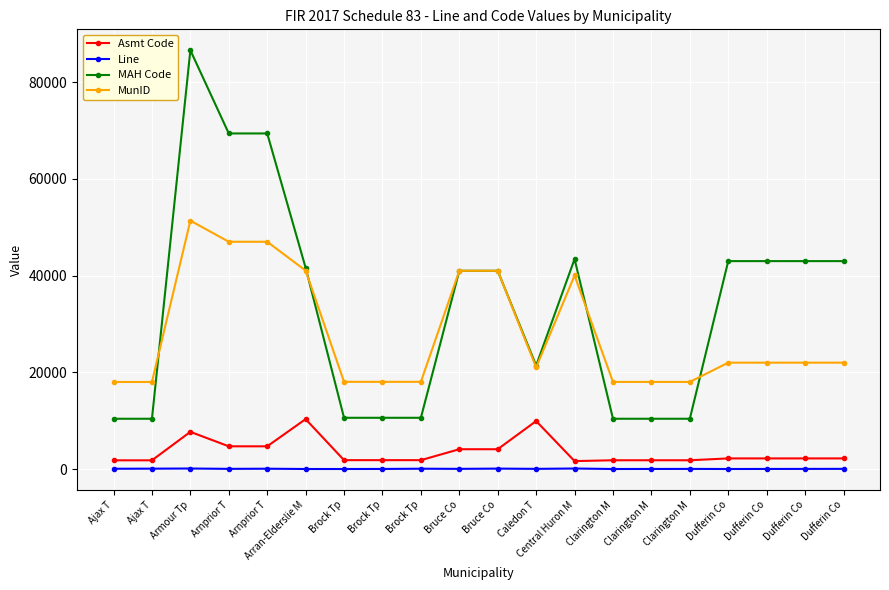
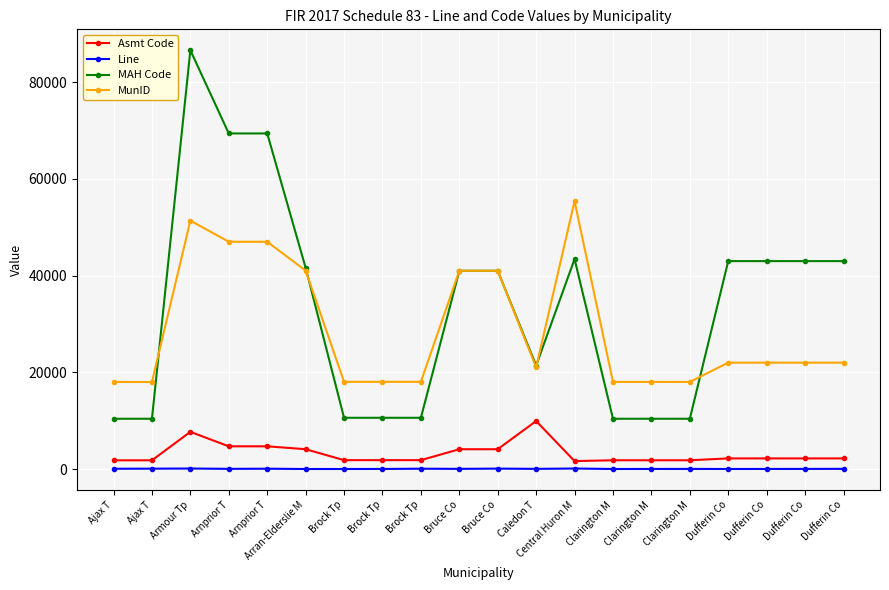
  {
    "Asmt Code": {
      "Armour Tp": 8000,
-     "Arran-Elderslie M": 10000,
+     "Arran-Elderslie M": 4000,
      "Caledon T": 10000,
      "Central Huron M": 2000
    },
    "Line": {
      "Armour Tp": 0,
      "Arran-Elderslie M": 0,
      "Caledon T": 0,
      "Central Huron M": 0
    },
    "MAH Code": {
      "Armour Tp": 87000,
      "Arran-Elderslie M": 42000,
      "Central Huron M": 43000
    },
    "MunID": {
      "Armour Tp": 51000,
      "Arran-Elderslie M": 41000,
-     "Central Huron M": 40000
+     "Central Huron M": 55000
    }
  }
